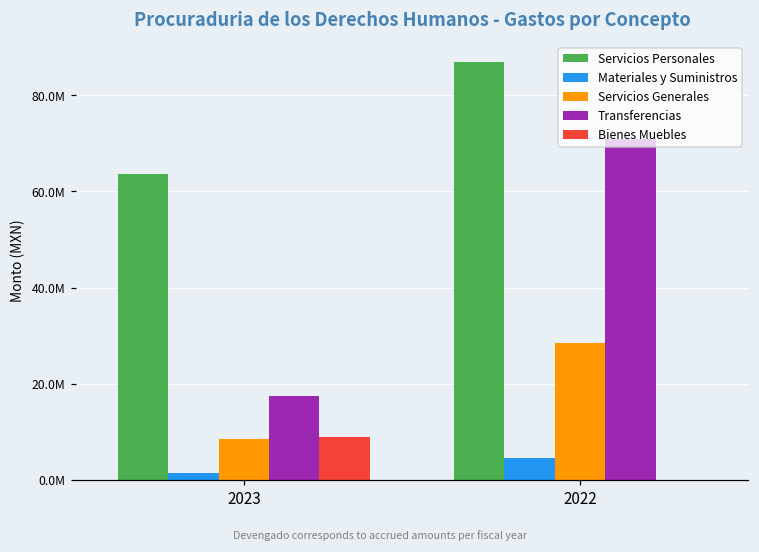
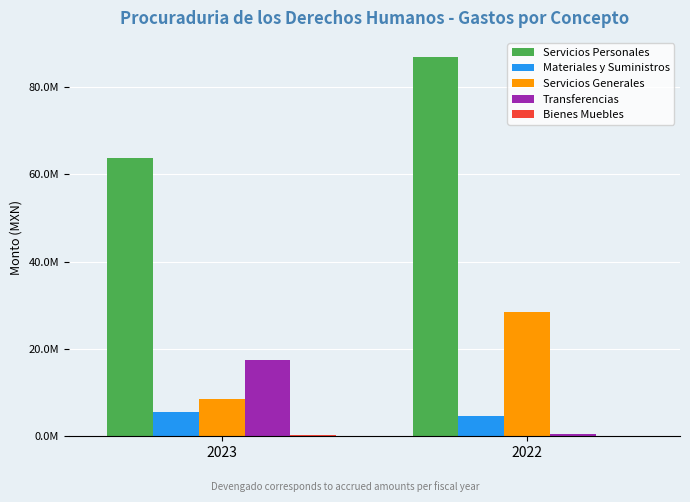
  {
    "Servicios Personales": {
      "2023": 64000000,
      "2022": 87000000
    },
    "Materiales y Suministros": {
-     "2023": 1000000,
+     "2023": 6000000,
      "2022": 5000000
    },
    "Servicios Generales": {
      "2023": 8000000,
      "2022": 28000000
    },
    "Transferencias": {
      "2023": 17000000,
-     "2022": 71000000
+     "2022": 0
    },
    "Bienes Muebles": {
-     "2023": 9000000,
+     "2023": 0,
      "2022": 0
    }
  }
